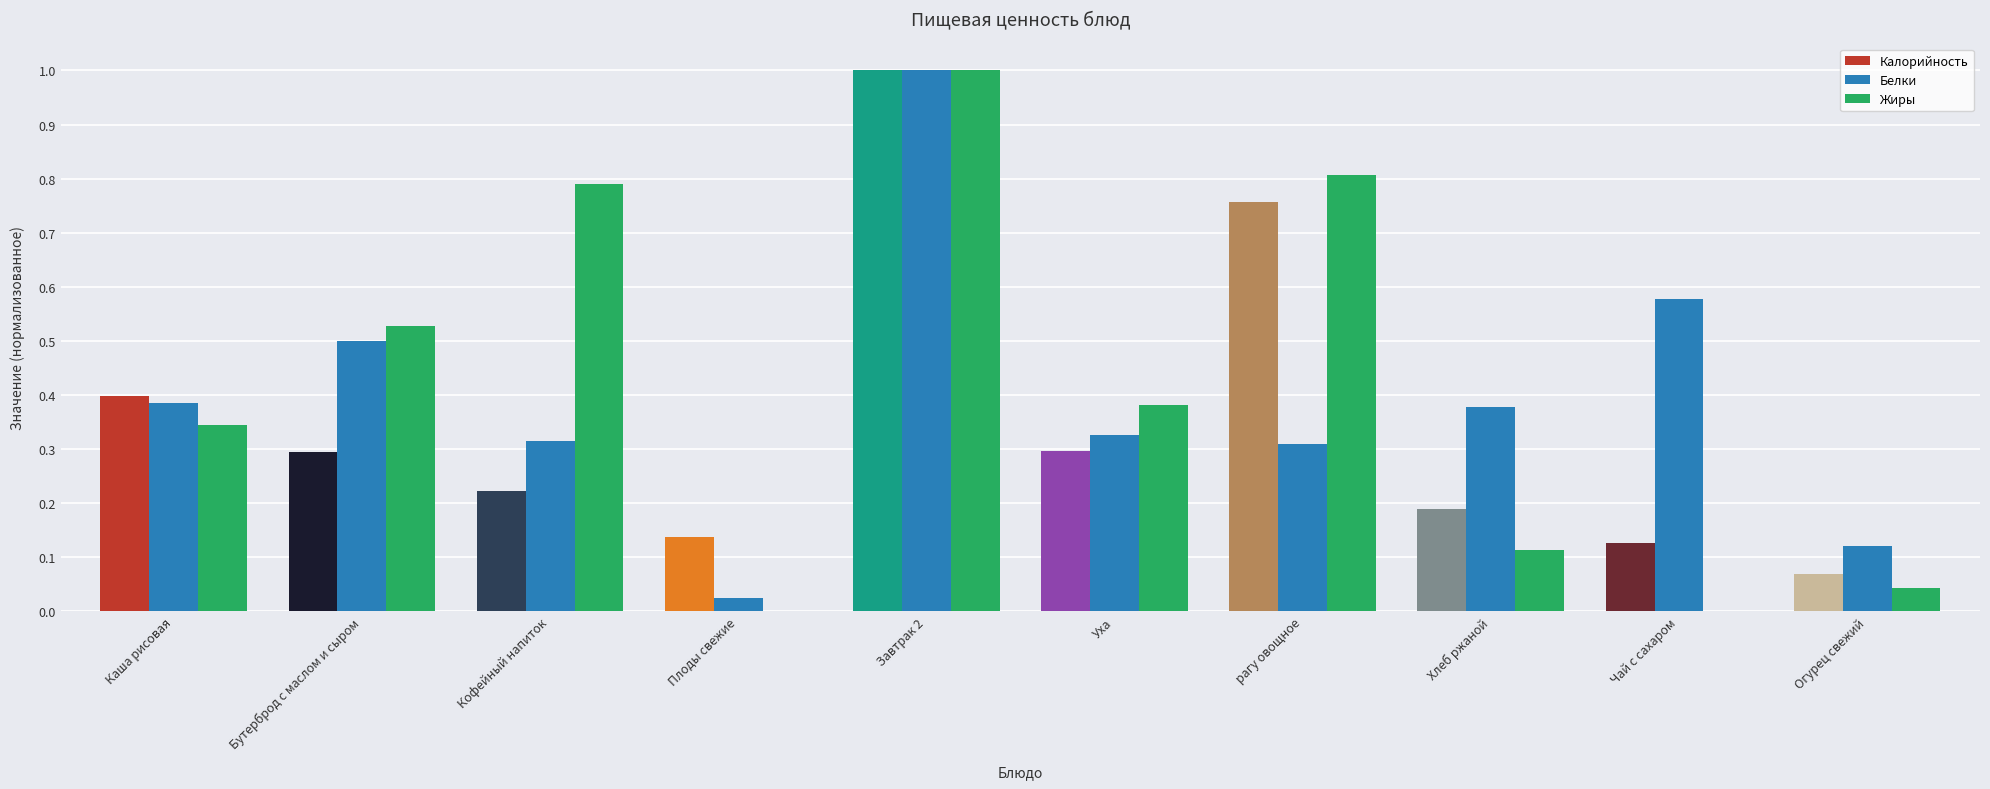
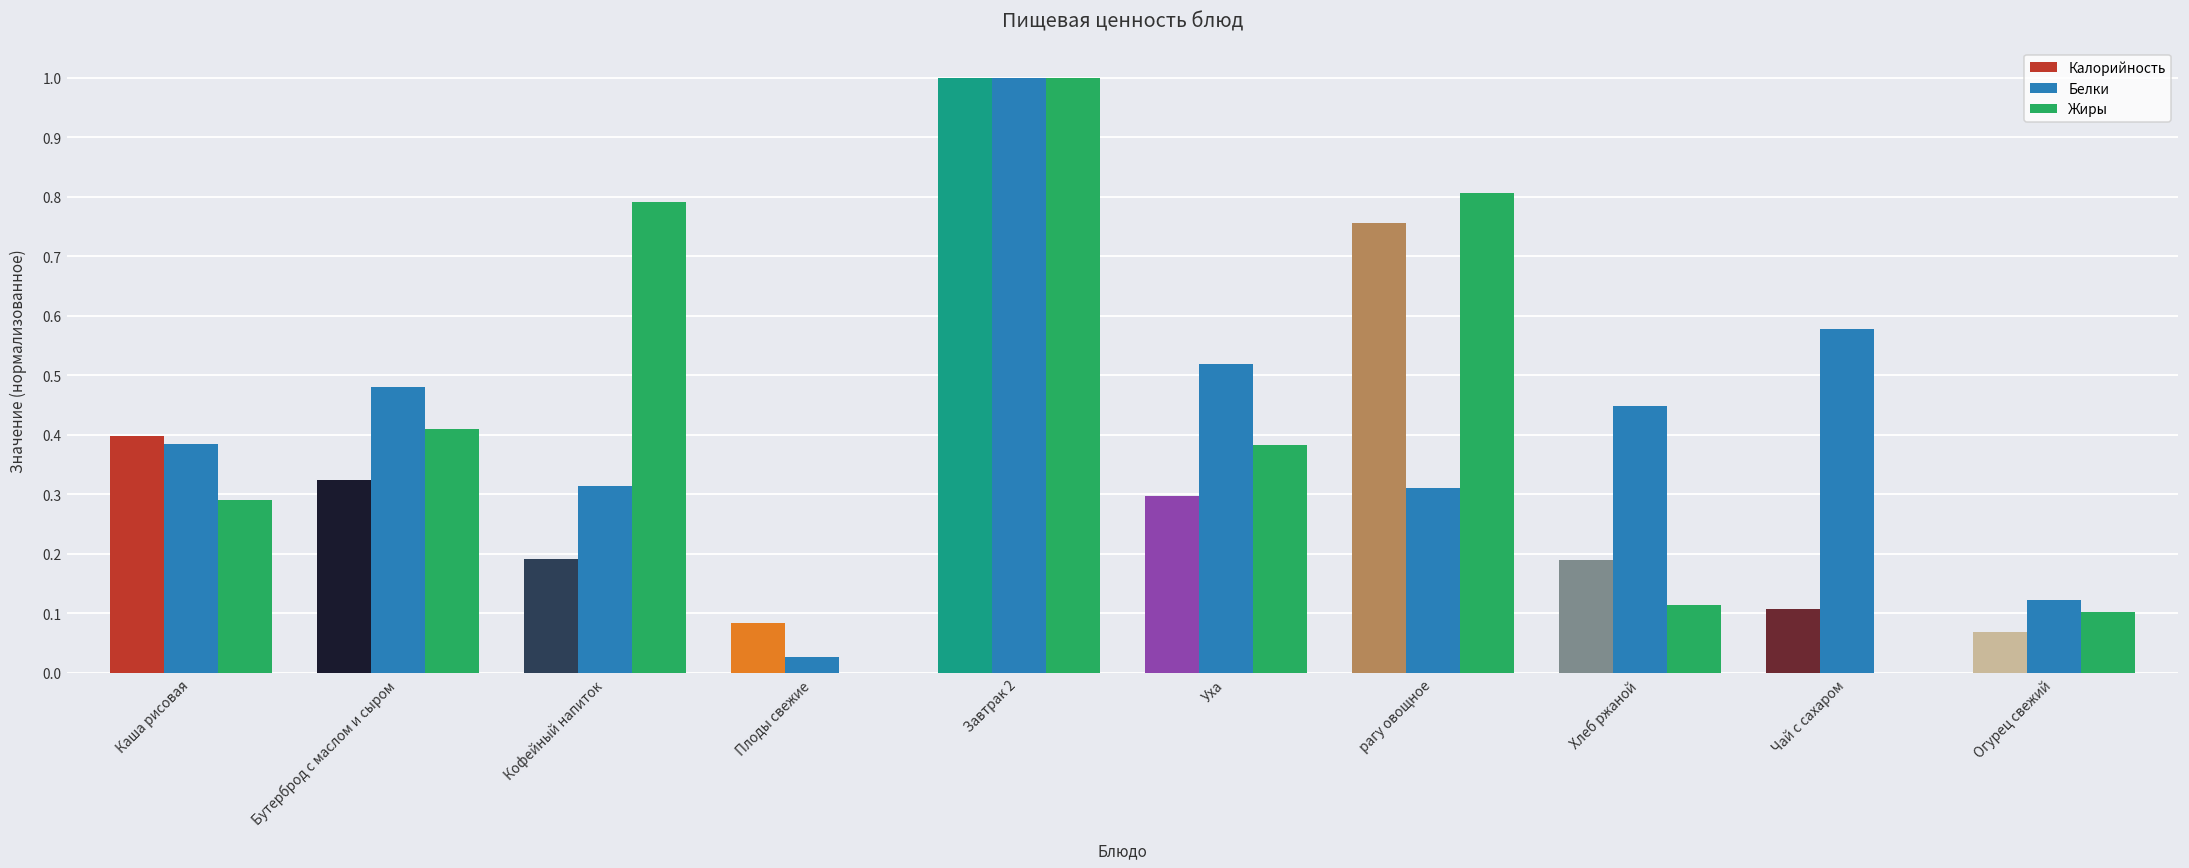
  {
    "Калорийность": {
      "Каша рисовая": 0.40,
-     "Бутерброд с маслом и сыром": 0.30,
-     "Кофейный напиток": 0.22,
-     "Плоды свежие": 0.14,
+     "Бутерброд с маслом и сыром": 0.32,
+     "Кофейный напиток": 0.19,
+     "Плоды свежие": 0.08,
      "Завтрак 2": 1.00,
      "Уха": 0.30,
      "рагу овощное": 0.76,
      "Хлеб ржаной": 0.19,
-     "Чай с сахаром": 0.13,
+     "Чай с сахаром": 0.11,
      "Огурец свежий": 0.07
    },
    "Белки": {
      "Каша рисовая": 0.38,
-     "Бутерброд с маслом и сыром": 0.50,
+     "Бутерброд с маслом и сыром": 0.48,
      "Кофейный напиток": 0.31,
      "Плоды свежие": 0.03,
      "Завтрак 2": 1.00,
-     "Уха": 0.33,
+     "Уха": 0.52,
      "рагу овощное": 0.31,
-     "Хлеб ржаной": 0.38,
+     "Хлеб ржаной": 0.45,
      "Чай с сахаром": 0.58,
      "Огурец свежий": 0.12
    },
    "Жиры": {
-     "Каша рисовая": 0.34,
-     "Бутерброд с маслом и сыром": 0.53,
+     "Каша рисовая": 0.29,
+     "Бутерброд с маслом и сыром": 0.41,
      "Кофейный напиток": 0.79,
      "Плоды свежие": 0.00,
      "Завтрак 2": 1.00,
      "Уха": 0.38,
      "рагу овощное": 0.81,
      "Хлеб ржаной": 0.11,
      "Чай с сахаром": 0.00,
-     "Огурец свежий": 0.04
+     "Огурец свежий": 0.10
    }
  }
